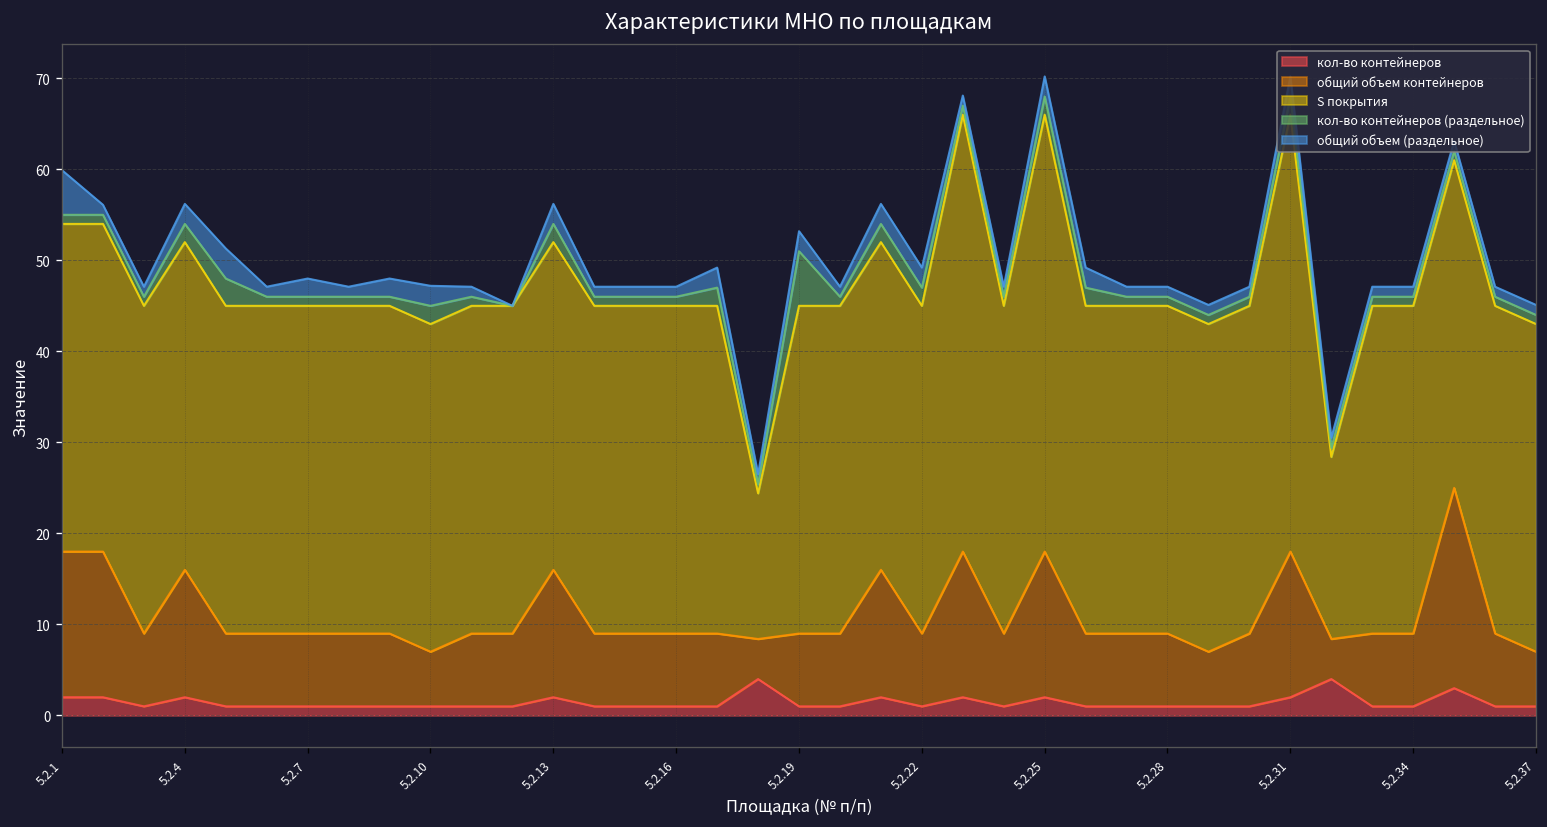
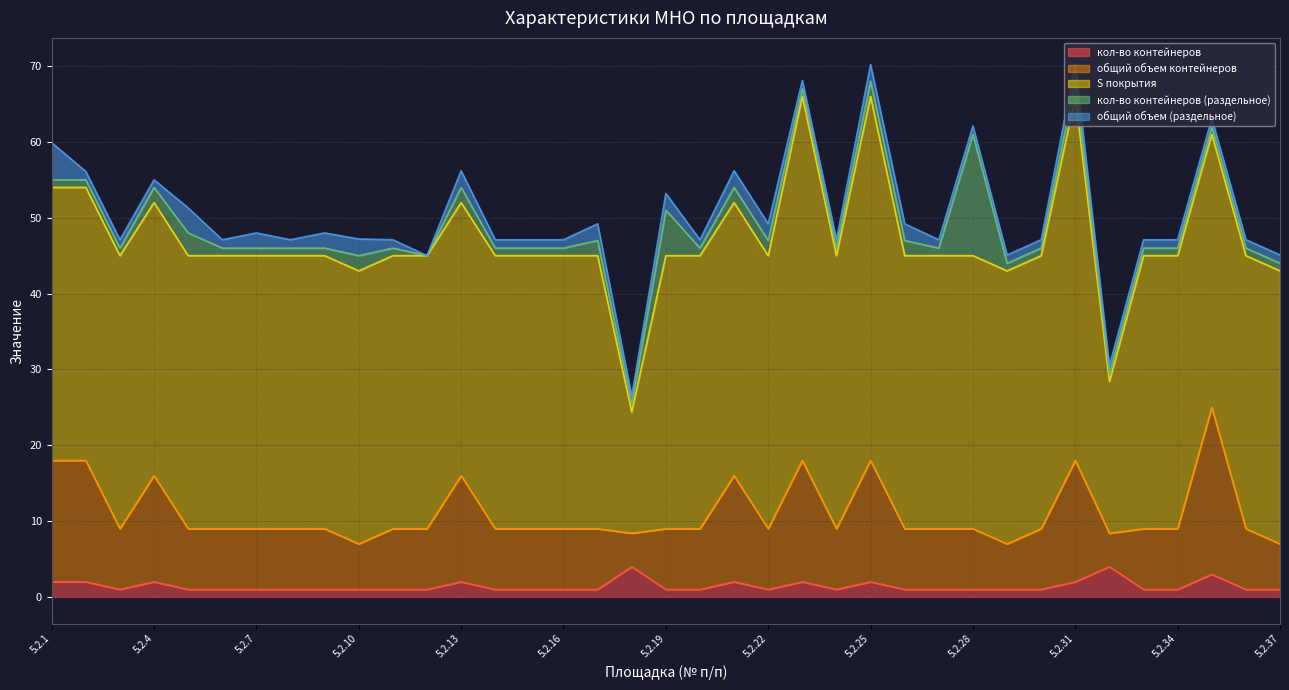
  {
    "кол-во контейнеров": {
      "5.2.1": 2,
      "5.2.4": 2,
      "5.2.7": 1,
      "5.2.10": 1,
      "5.2.13": 2,
      "5.2.16": 1,
      "5.2.19": 1,
      "5.2.22": 1,
      "5.2.25": 2,
      "5.2.28": 1,
      "5.2.31": 2,
      "5.2.34": 1,
      "5.2.37": 1
    },
    "кол-во контейнеров (раздельное)": {
      "5.2.1": 1,
      "5.2.4": 2,
      "5.2.7": 1,
      "5.2.10": 2,
      "5.2.13": 2,
      "5.2.16": 1,
      "5.2.19": 6,
      "5.2.22": 2,
      "5.2.25": 2,
-     "5.2.28": 1,
+     "5.2.28": 16,
      "5.2.34": 1,
      "5.2.37": 1
    },
    "общий объем (раздельное)": {
      "5.2.1": 5,
-     "5.2.4": 2,
+     "5.2.4": 1,
      "5.2.7": 2,
      "5.2.10": 2,
      "5.2.13": 2,
      "5.2.16": 1,
      "5.2.19": 2,
      "5.2.22": 2,
      "5.2.25": 2,
      "5.2.28": 1,
      "5.2.34": 1,
      "5.2.37": 1
    }
  }
